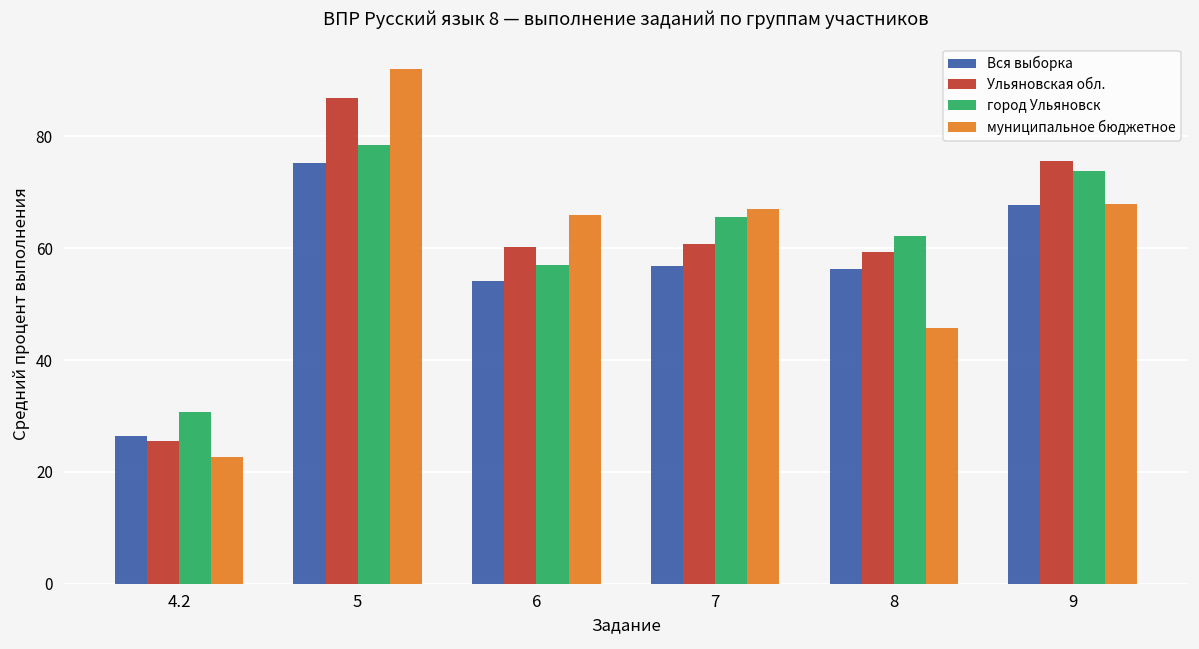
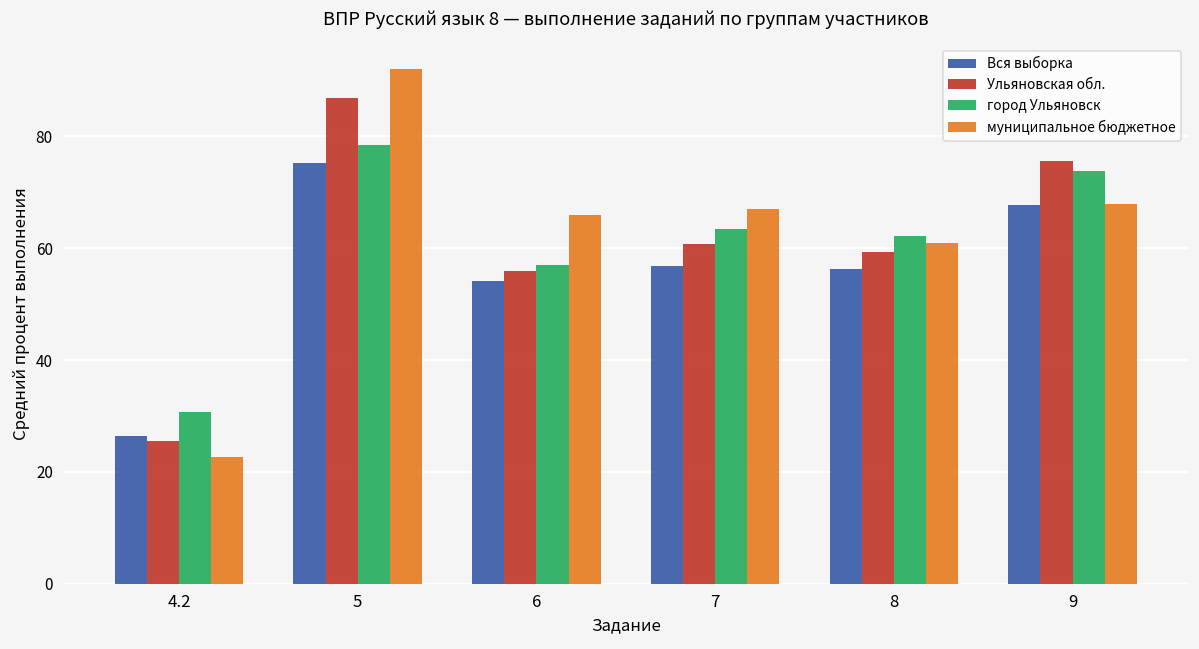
  {
    "Вся выборка": {
      "4.2": 26,
      "5": 75,
      "6": 54,
      "7": 57,
      "8": 56,
      "9": 68
    },
    "Ульяновская обл.": {
      "4.2": 25,
      "5": 87,
-     "6": 60,
+     "6": 56,
      "7": 61,
      "8": 59,
      "9": 76
    },
    "город Ульяновск": {
      "4.2": 31,
      "5": 78,
      "6": 57,
-     "7": 66,
+     "7": 63,
      "8": 62,
      "9": 74
    },
    "муниципальное бюджетное": {
      "4.2": 23,
      "5": 92,
      "6": 66,
      "7": 67,
-     "8": 46,
+     "8": 61,
      "9": 68
    }
  }
